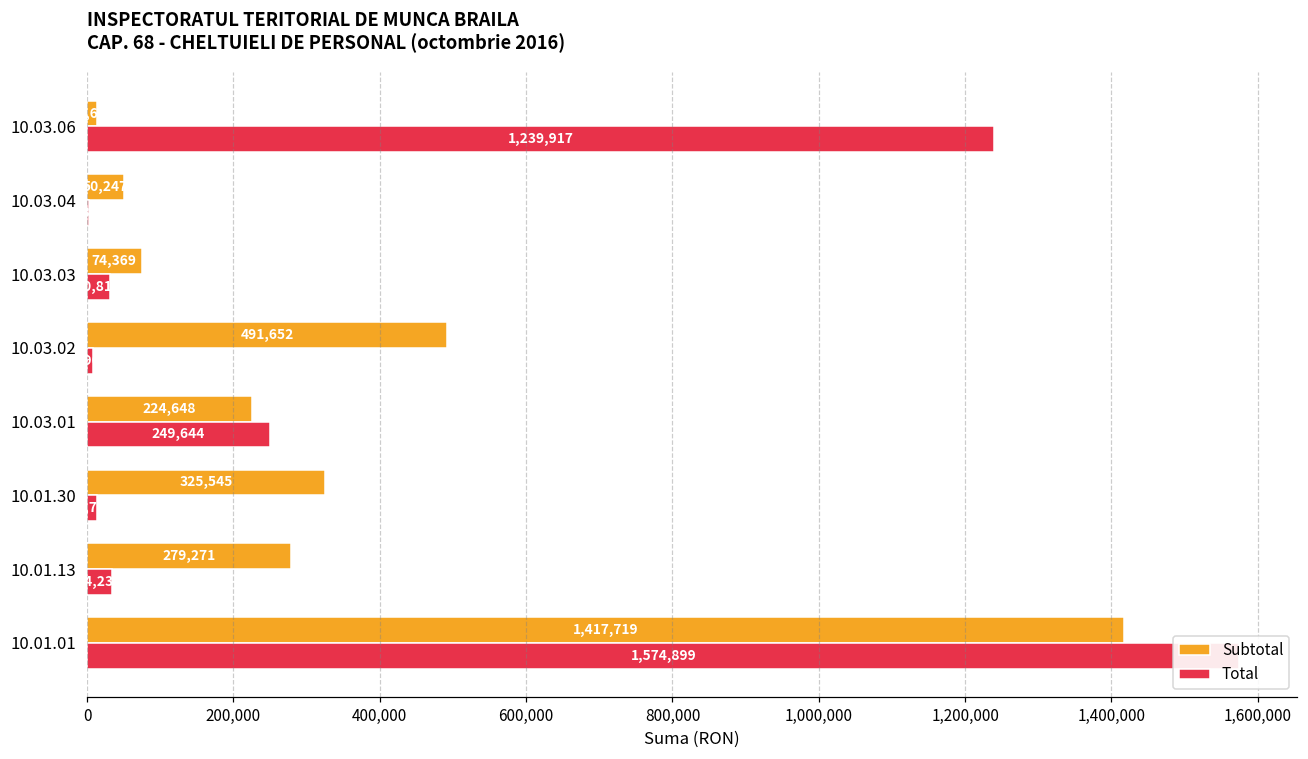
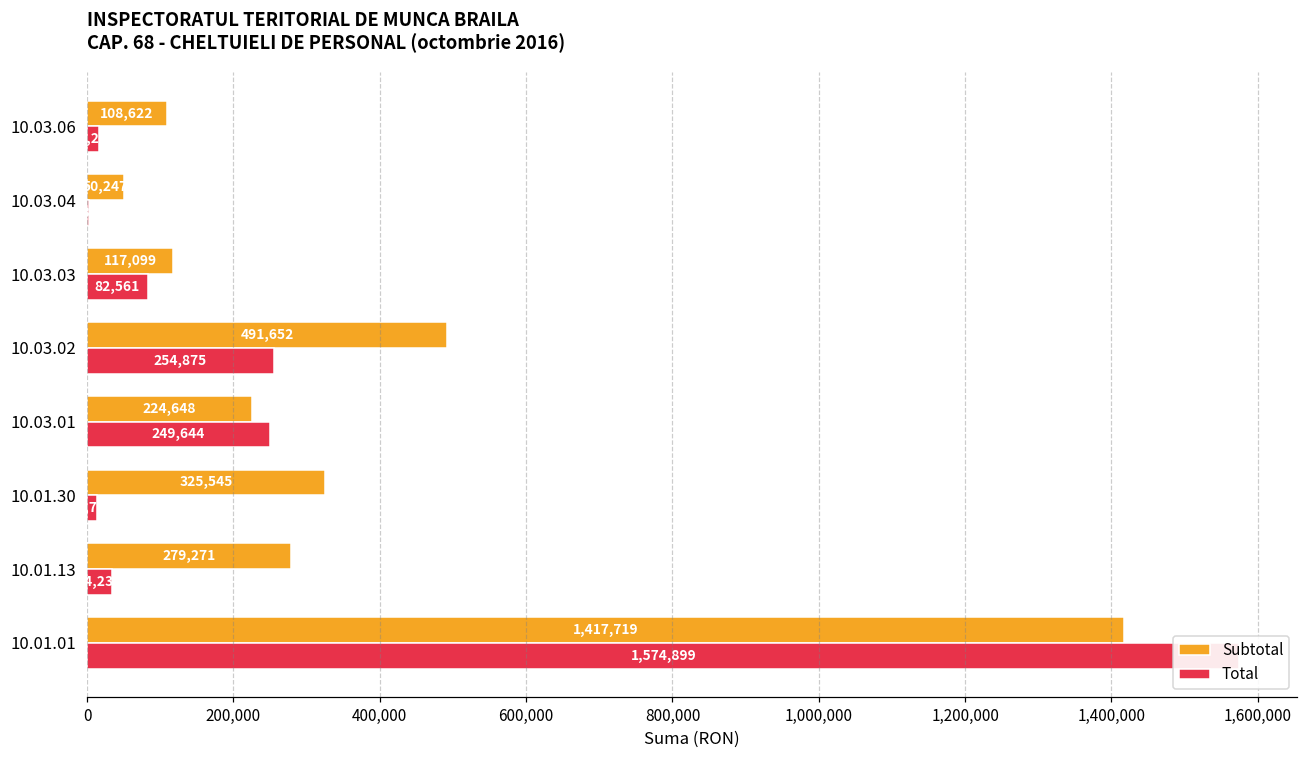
  {
    "Subtotal": {
-     "10.03.06": "10,000",
+     "10.03.06": "110,000",
      "10.03.04": "50,247",
-     "10.03.03": "74,369",
+     "10.03.03": "117,099",
      "10.03.02": "491,652",
      "10.03.01": "224,648",
      "10.01.30": "325,545",
      "10.01.13": "279,271",
      "10.01.01": "1,417,719"
    },
    "Total": {
-     "10.03.06": "1,240,000",
-     "10.03.03": "30,000",
-     "10.03.02": "10,000",
+     "10.03.06": "20,000",
+     "10.03.03": "80,000",
+     "10.03.02": "250,000",
      "10.01.30": "10,000",
      "10.01.13": "30,000"
    }
  }
